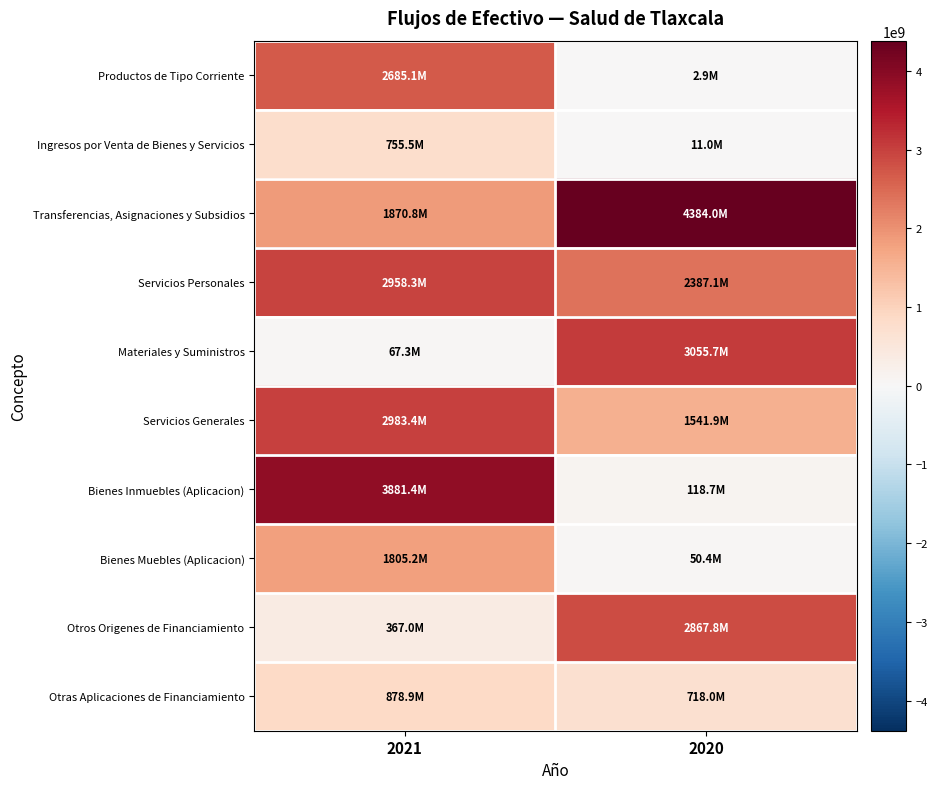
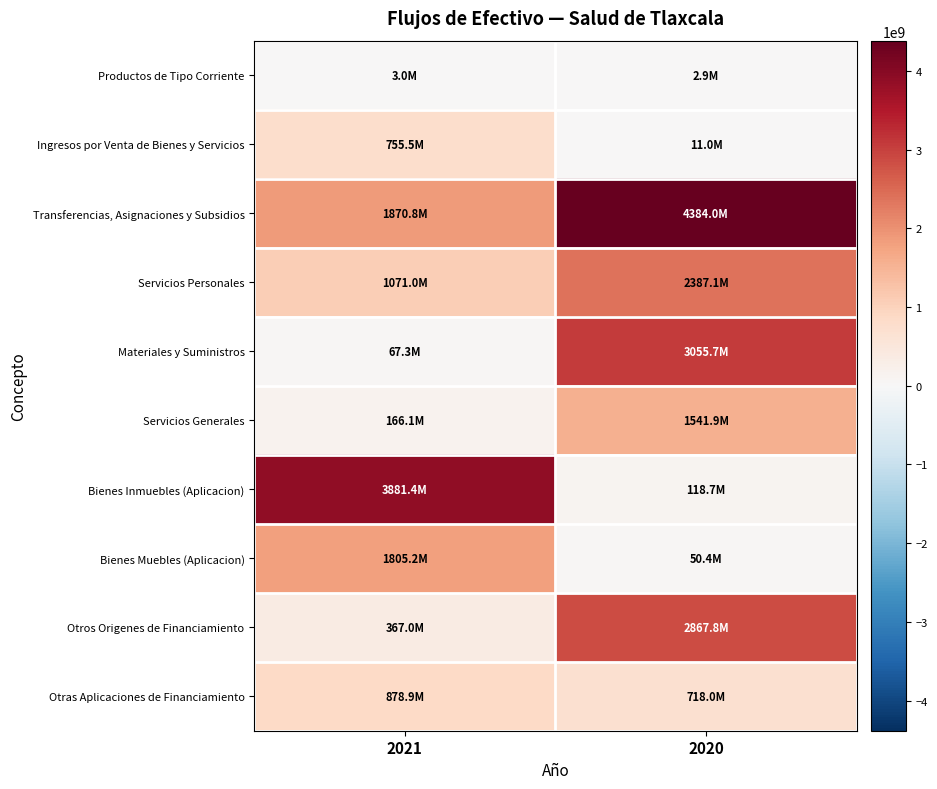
  {
    "Productos de Tipo Corriente": {
-     "2021": "2685.1M",
+     "2021": "3.0M",
      "2020": "2.9M"
    },
    "Ingresos por Venta de Bienes y Servicios": {
      "2021": "755.5M",
      "2020": "11.0M"
    },
    "Transferencias, Asignaciones y Subsidios": {
      "2021": "1870.8M",
      "2020": "4384.0M"
    },
    "Servicios Personales": {
-     "2021": "2958.3M",
+     "2021": "1071.0M",
      "2020": "2387.1M"
    },
    "Materiales y Suministros": {
      "2021": "67.3M",
      "2020": "3055.7M"
    },
    "Servicios Generales": {
-     "2021": "2983.4M",
+     "2021": "166.1M",
      "2020": "1541.9M"
    },
    "Bienes Inmuebles (Aplicacion)": {
      "2021": "3881.4M",
      "2020": "118.7M"
    },
    "Bienes Muebles (Aplicacion)": {
      "2021": "1805.2M",
      "2020": "50.4M"
    },
    "Otros Origenes de Financiamiento": {
      "2021": "367.0M",
      "2020": "2867.8M"
    },
    "Otras Aplicaciones de Financiamiento": {
      "2021": "878.9M",
      "2020": "718.0M"
    }
  }
